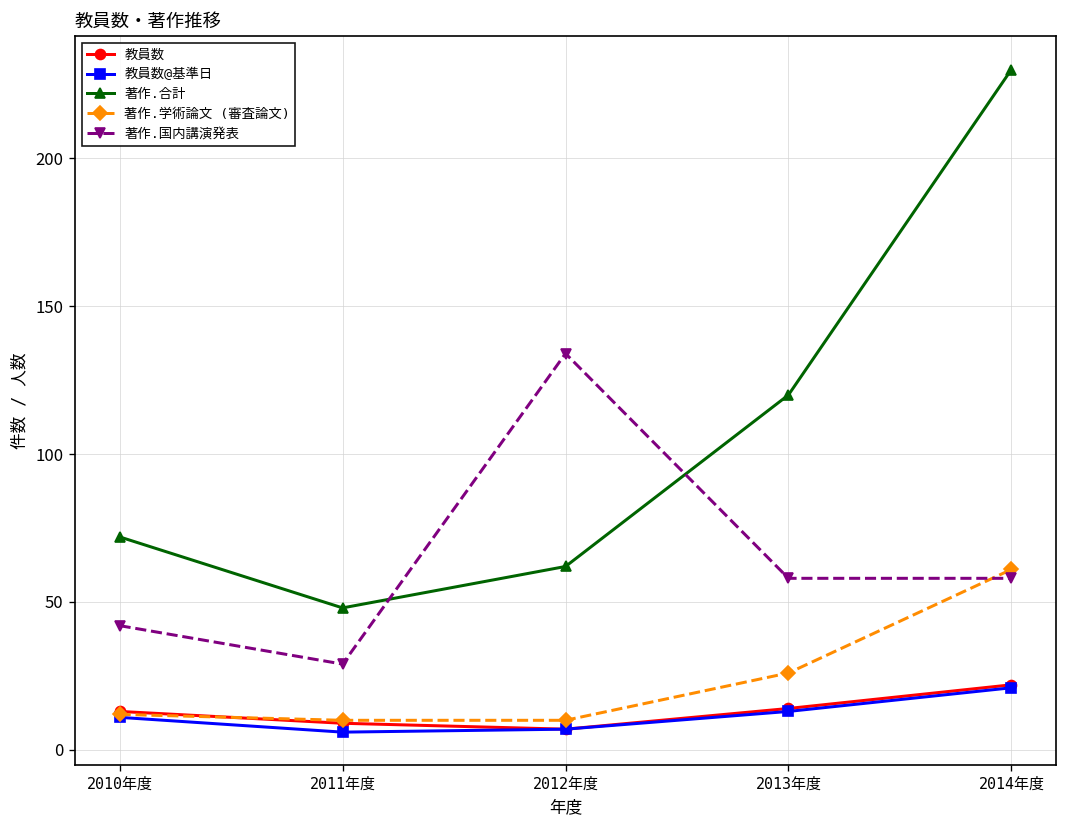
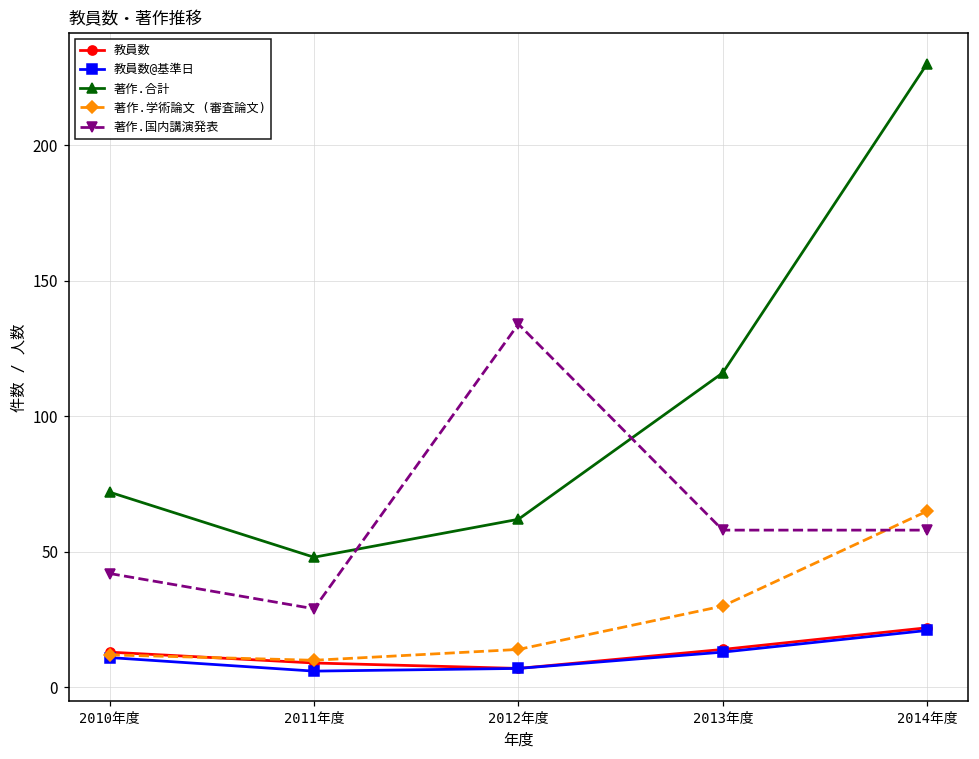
  {
    "教員数@基準日": {
      "2011年度": 6
    },
    "著作.合計": {
      "2010年度": 72,
      "2011年度": 48,
      "2012年度": 62,
-     "2013年度": 120,
+     "2013年度": 116,
      "2014年度": 230
    },
    "著作.学術論文 (審査論文)": {
-     "2012年度": 10,
-     "2013年度": 26,
-     "2014年度": 61
+     "2012年度": 14,
+     "2013年度": 30,
+     "2014年度": 65
    },
    "著作.国内講演発表": {
      "2010年度": 42,
      "2011年度": 29,
      "2012年度": 134,
      "2013年度": 58,
      "2014年度": 58
    }
  }
